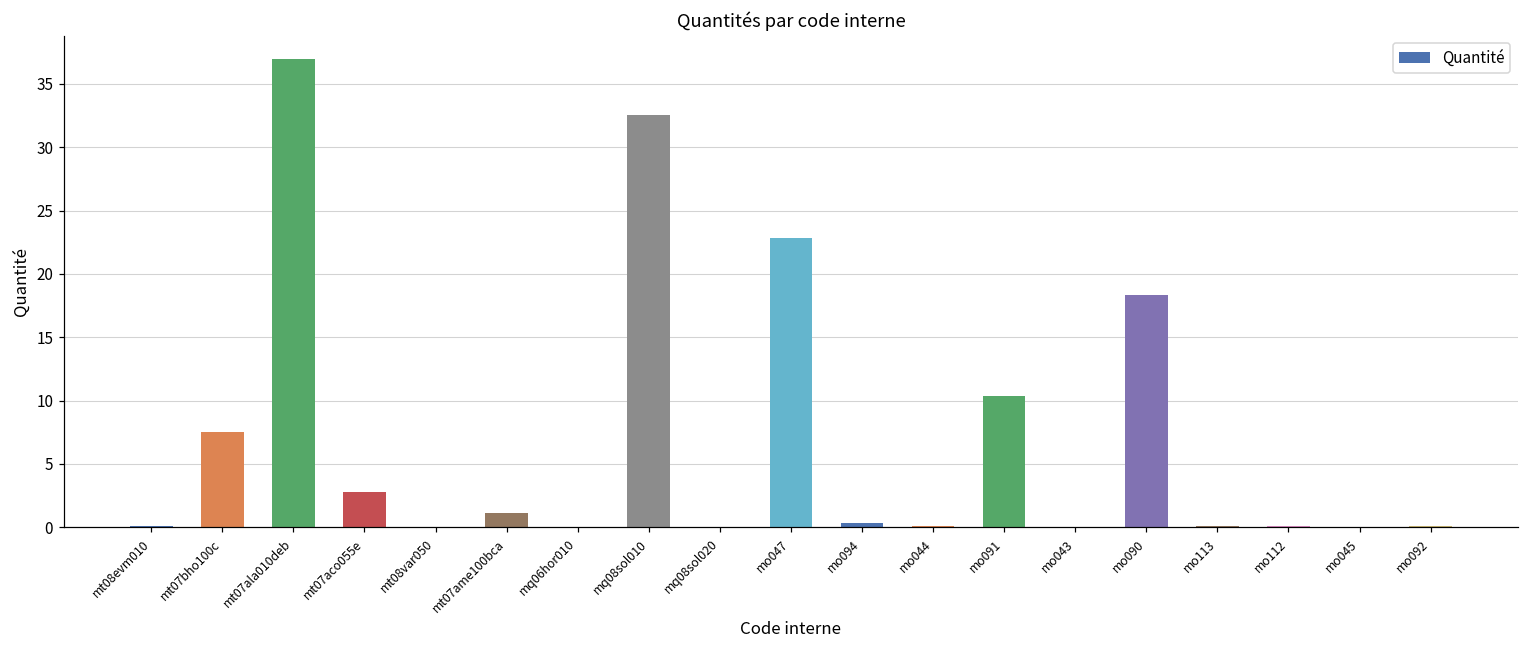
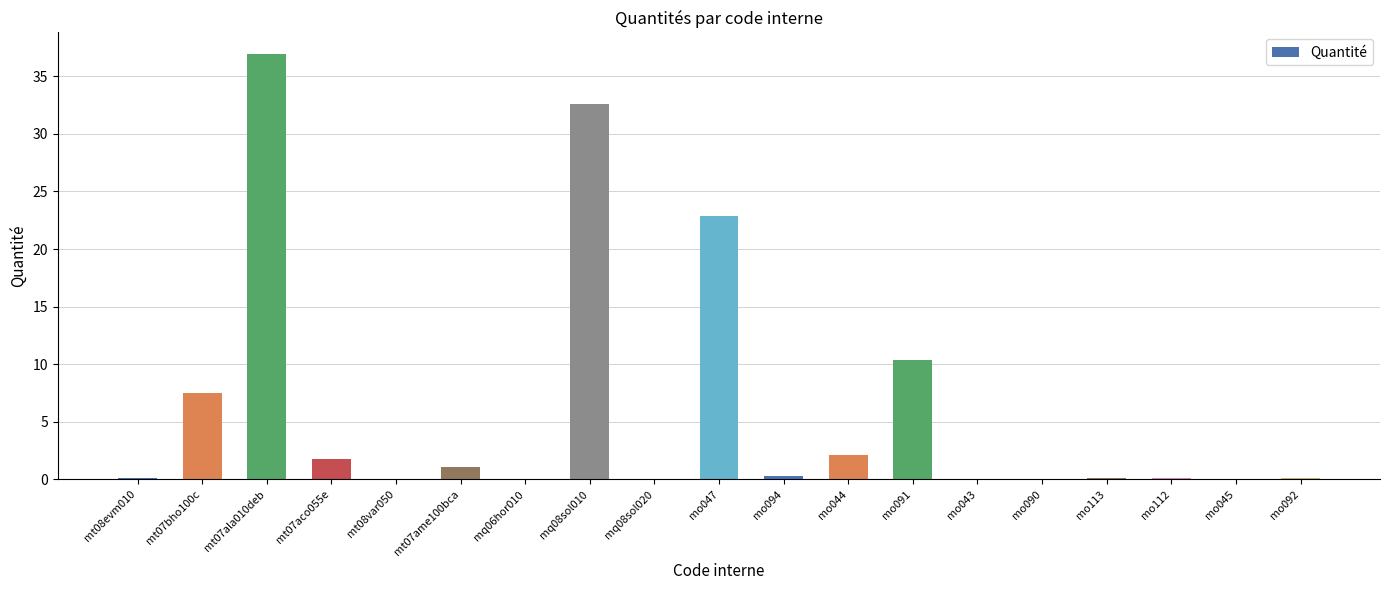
  {
    "mt07bho100c": 7.5,
    "mt07ala010deb": 37.0,
-   "mt07aco055e": 2.8,
+   "mt07aco055e": 1.8,
    "mt07ame100bca": 1.1,
    "mq08sol010": 32.6,
    "mo047": 22.9,
    "mo094": 0.3,
-   "mo044": 0.1,
+   "mo044": 2.1,
    "mo091": 10.3,
-   "mo090": 18.3
+   "mo090": 0.1
  }
